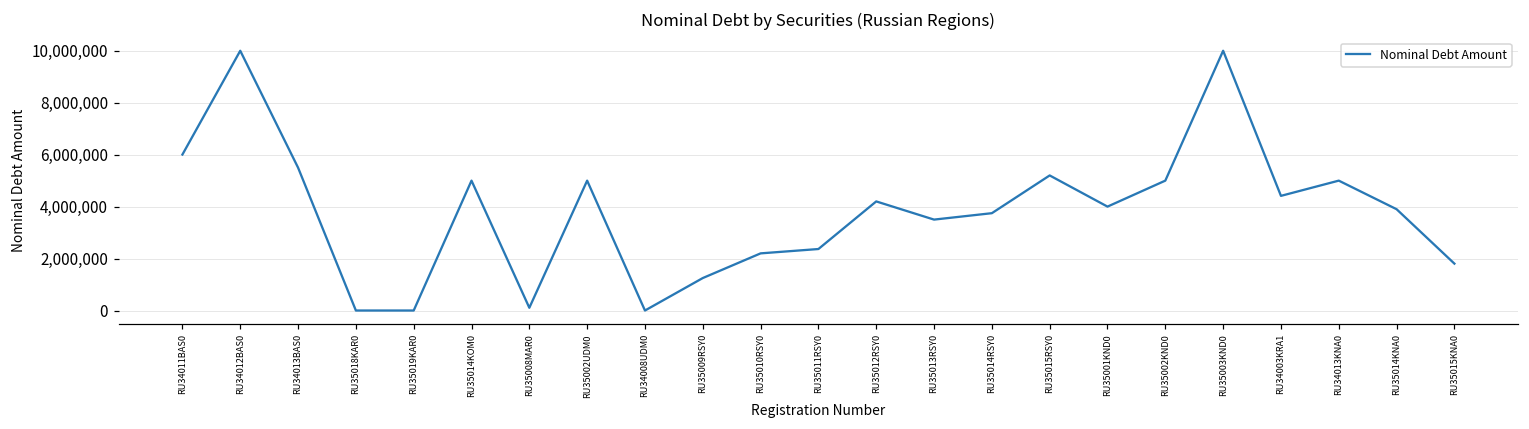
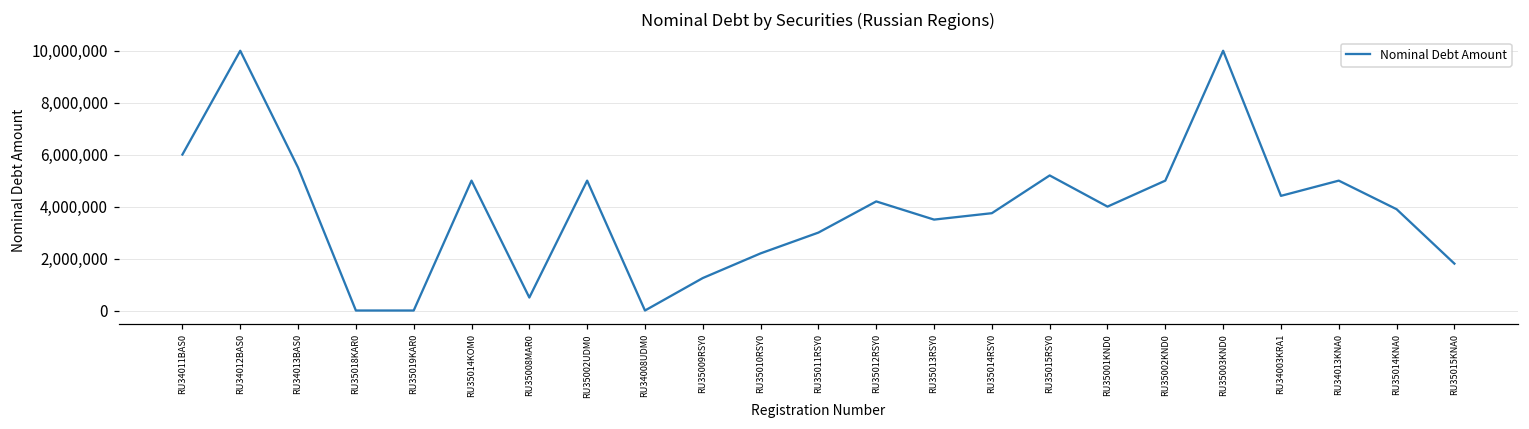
  {
    "RU34011BAS0": "6,000,000",
    "RU34012BAS0": "10,000,000",
    "RU34013BAS0": "5,500,000",
    "RU35018KAR0": "0",
    "RU35019KAR0": "0",
    "RU35014KOM0": "5,000,000",
-   "RU35008MAR0": "100,000",
+   "RU35008MAR0": "500,000",
    "RU35002UDM0": "5,000,000",
    "RU34008UDM0": "0",
    "RU35009RSY0": "1,300,000",
    "RU35010RSY0": "2,200,000",
-   "RU35011RSY0": "2,400,000",
+   "RU35011RSY0": "3,000,000",
    "RU35012RSY0": "4,200,000",
    "RU35013RSY0": "3,500,000",
    "RU35014RSY0": "3,700,000",
    "RU35015RSY0": "5,200,000",
    "RU35001KND0": "4,000,000",
    "RU35002KND0": "5,000,000",
    "RU35003KND0": "10,000,000",
    "RU34003KRA1": "4,400,000",
    "RU34013KNA0": "5,000,000",
    "RU35014KNA0": "3,900,000",
    "RU35015KNA0": "1,800,000"
  }
